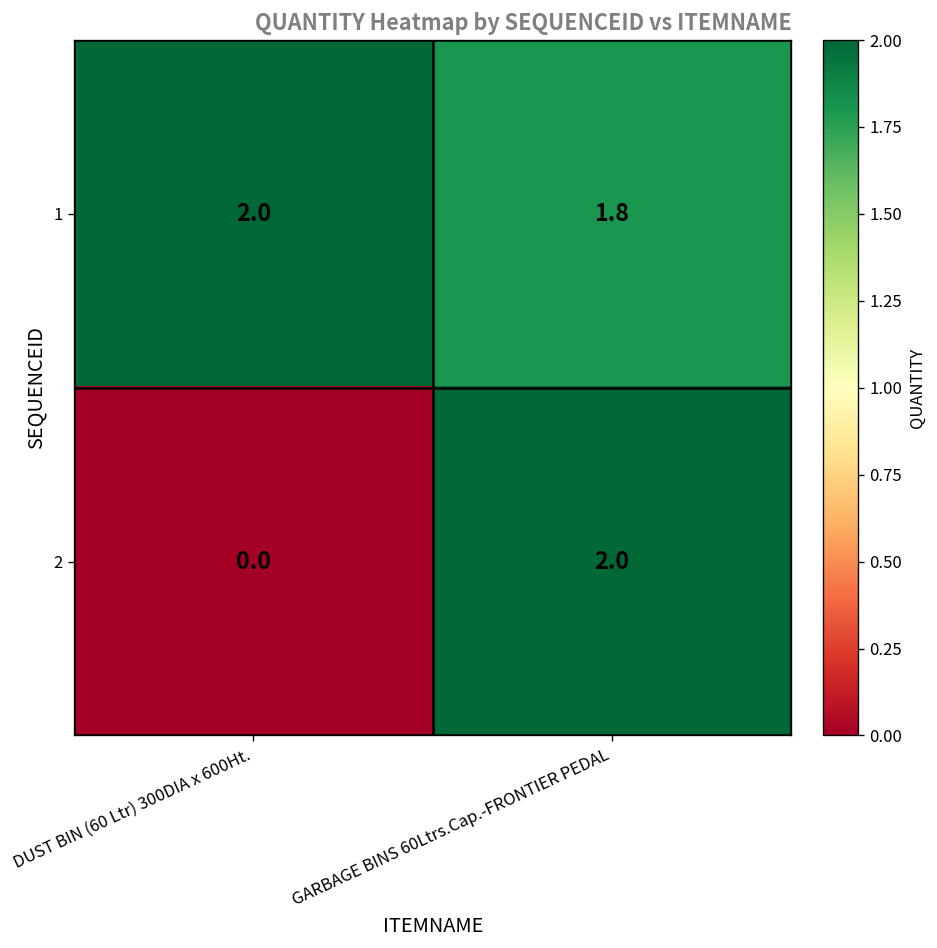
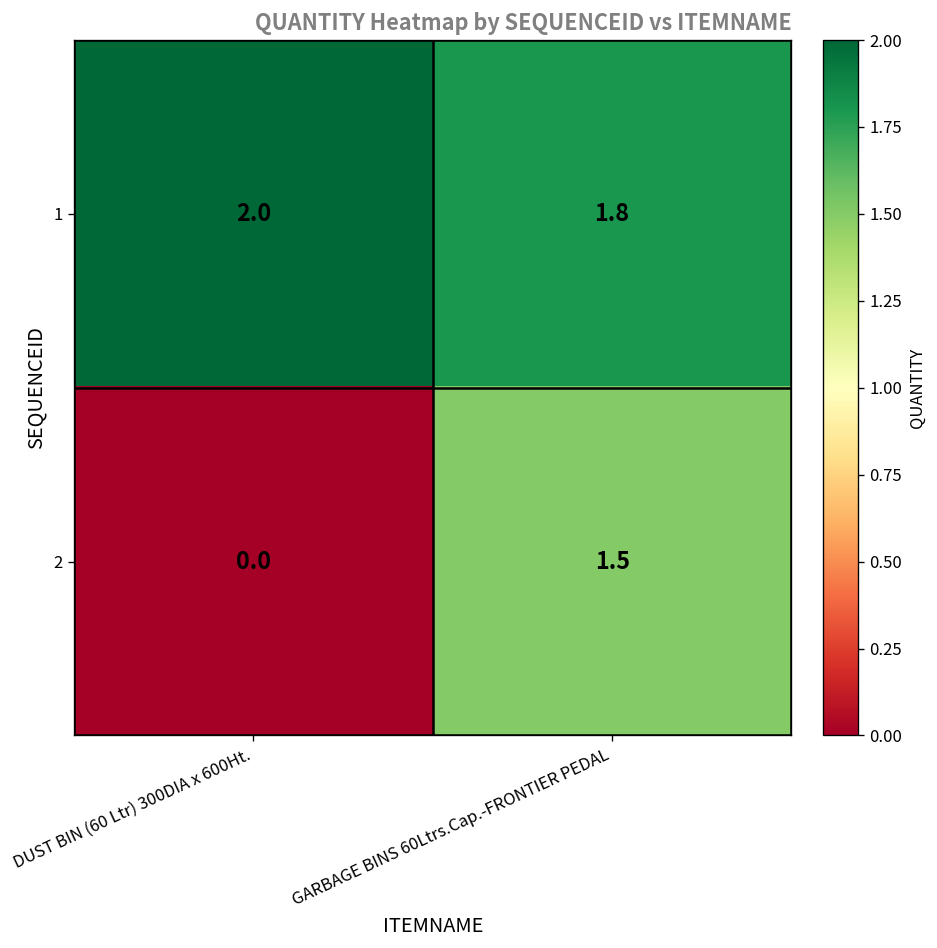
  {
    "1": {
      "DUST BIN (60 Ltr) 300DIA x 600Ht.": 2.0,
      "GARBAGE BINS 60Ltrs.Cap.-FRONTIER PEDAL": 1.8
    },
    "2": {
      "DUST BIN (60 Ltr) 300DIA x 600Ht.": 0.0,
-     "GARBAGE BINS 60Ltrs.Cap.-FRONTIER PEDAL": 2.0
+     "GARBAGE BINS 60Ltrs.Cap.-FRONTIER PEDAL": 1.5
    }
  }
